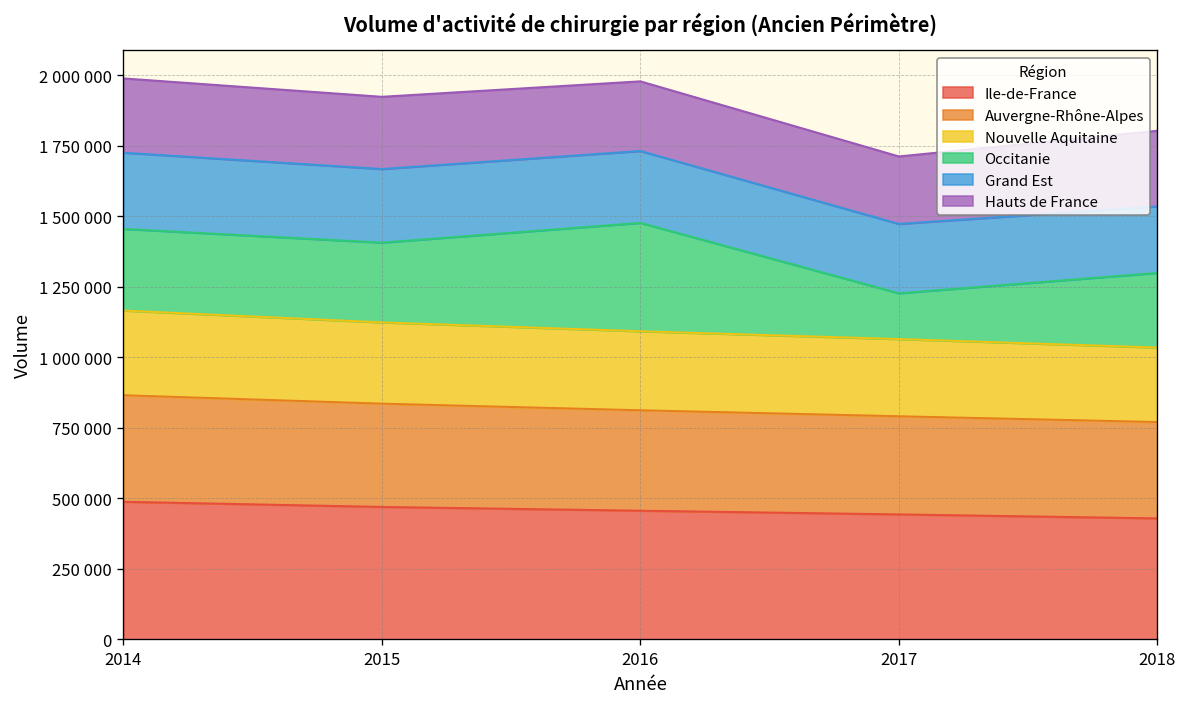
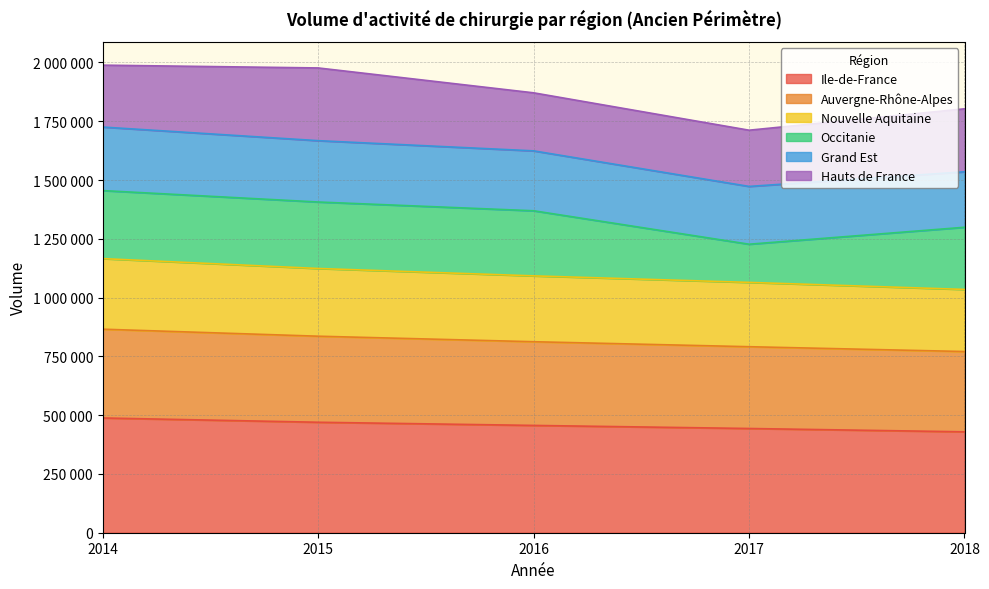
  {
    "Nouvelle Aquitaine": {
      "2014": 300000,
      "2015": 290000,
      "2016": 280000,
      "2017": 270000,
      "2018": 260000
    },
    "Occitanie": {
      "2014": 290000,
      "2015": 280000,
-     "2016": 380000,
+     "2016": 280000,
      "2017": 160000,
      "2018": 260000
    },
    "Grand Est": {
      "2014": 270000,
      "2015": 260000,
      "2016": 250000,
      "2017": 250000,
      "2018": 240000
    },
    "Hauts de France": {
      "2014": 260000,
-     "2015": 260000,
+     "2015": 310000,
      "2016": 250000,
      "2017": 240000,
      "2018": 270000
    }
  }
